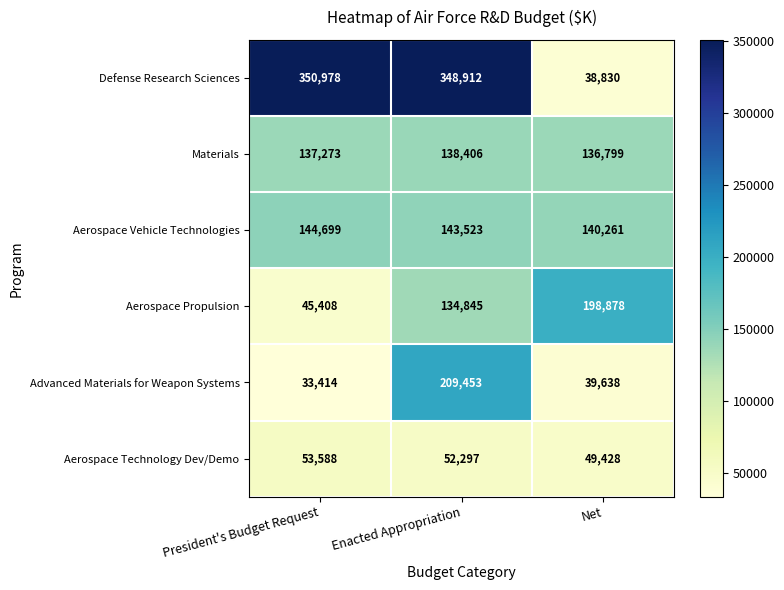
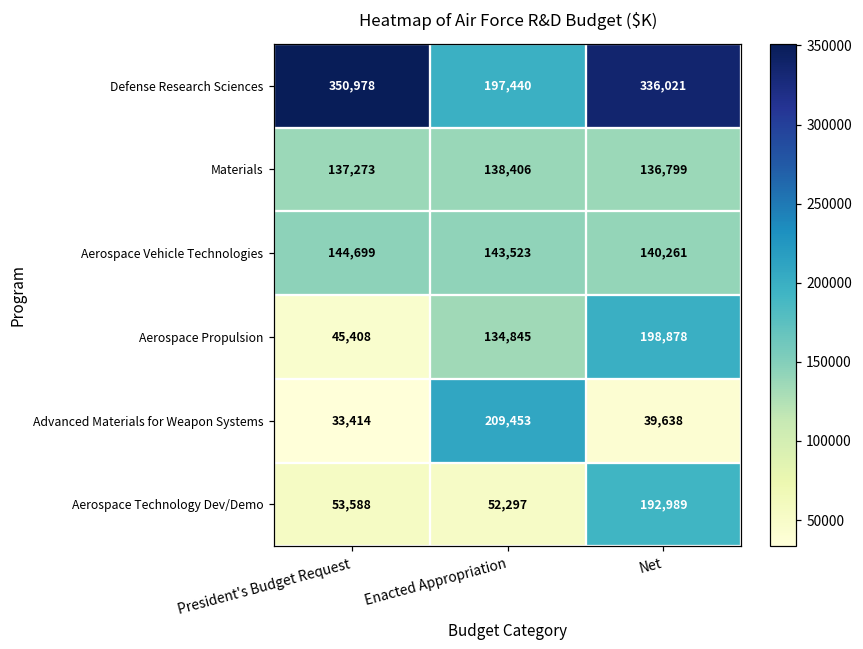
  {
    "Defense Research Sciences": {
      "President's Budget Request": "350,978",
-     "Enacted Appropriation": "348,912",
-     "Net": "38,830"
+     "Enacted Appropriation": "197,440",
+     "Net": "336,021"
    },
    "Materials": {
      "President's Budget Request": "137,273",
      "Enacted Appropriation": "138,406",
      "Net": "136,799"
    },
    "Aerospace Vehicle Technologies": {
      "President's Budget Request": "144,699",
      "Enacted Appropriation": "143,523",
      "Net": "140,261"
    },
    "Aerospace Propulsion": {
      "President's Budget Request": "45,408",
      "Enacted Appropriation": "134,845",
      "Net": "198,878"
    },
    "Advanced Materials for Weapon Systems": {
      "President's Budget Request": "33,414",
      "Enacted Appropriation": "209,453",
      "Net": "39,638"
    },
    "Aerospace Technology Dev/Demo": {
      "President's Budget Request": "53,588",
      "Enacted Appropriation": "52,297",
-     "Net": "49,428"
+     "Net": "192,989"
    }
  }
